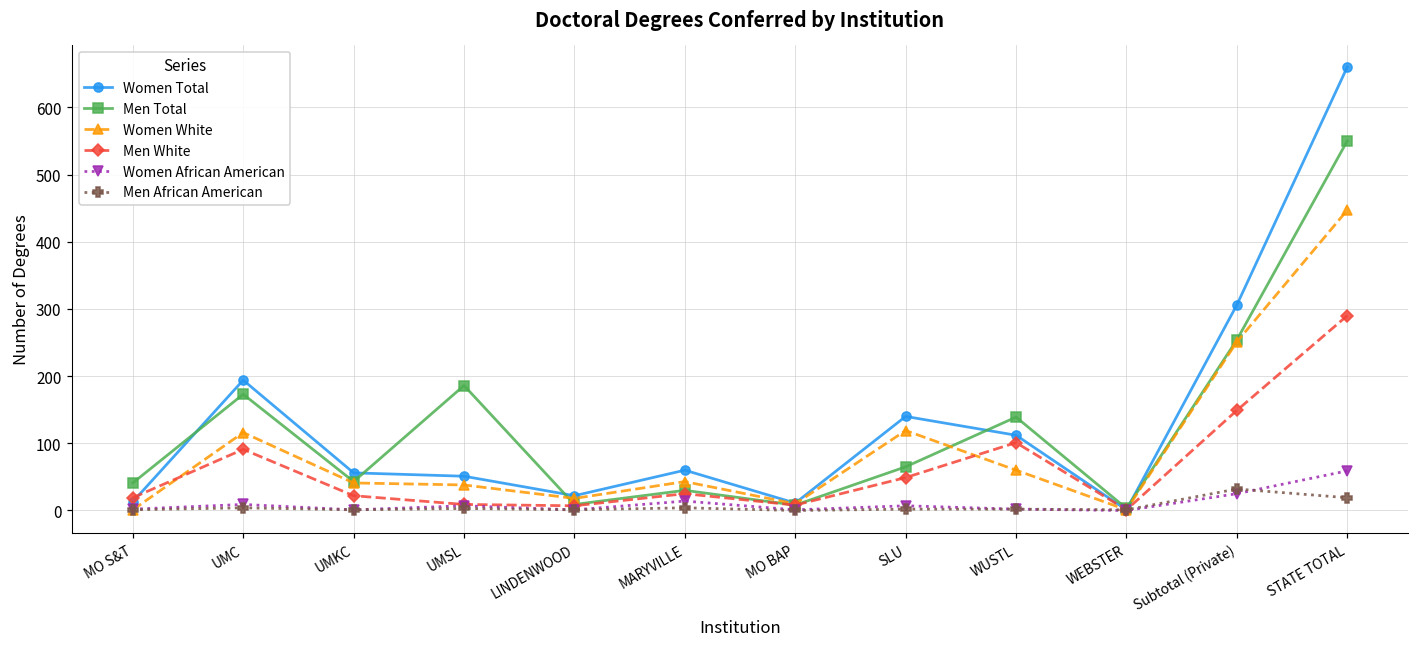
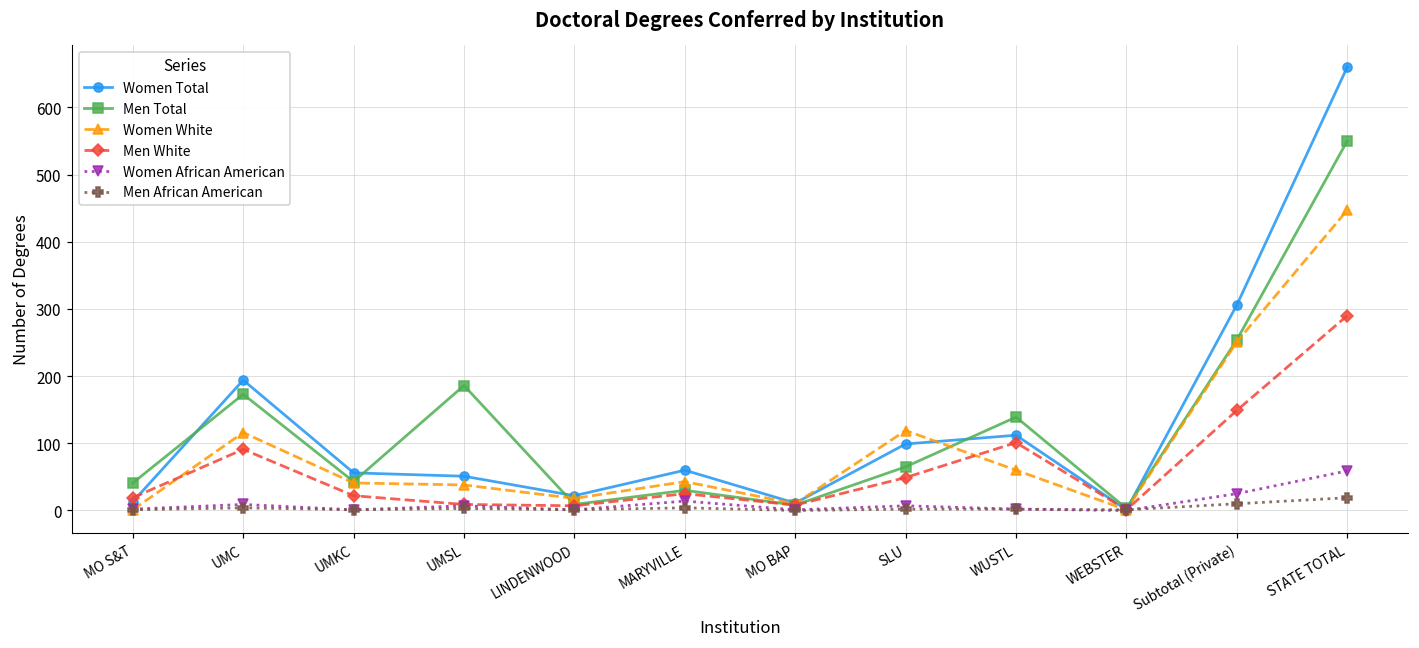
  {
    "Women Total": {
      "MO S&T": 10,
      "UMC": 190,
      "UMKC": 60,
      "UMSL": 50,
      "MARYVILLE": 60,
-     "SLU": 140,
+     "SLU": 100,
      "WUSTL": 110,
      "Subtotal (Private)": 310,
      "STATE TOTAL": 660
    },
    "Men Total": {
      "MO S&T": 40,
      "UMC": 170,
      "UMSL": 190,
      "MARYVILLE": 30,
      "SLU": 70,
      "WUSTL": 140,
      "STATE TOTAL": 550
    },
    "Women White": {
      "UMC": 120,
      "UMSL": 40,
      "MARYVILLE": 40,
      "SLU": 120,
      "WUSTL": 60,
      "STATE TOTAL": 450
    },
    "Men White": {
      "MO S&T": 20,
      "UMC": 90,
      "UMKC": 20,
      "MARYVILLE": 30,
      "SLU": 50,
      "WUSTL": 100,
      "Subtotal (Private)": 150,
      "STATE TOTAL": 290
    },
    "Women African American": {
      "UMC": 10,
      "MARYVILLE": 10,
      "SLU": 10,
      "Subtotal (Private)": 30,
      "STATE TOTAL": 60
    },
    "Men African American": {
      "UMC": 0,
      "MARYVILLE": 0,
      "SLU": 0,
-     "Subtotal (Private)": 30,
+     "Subtotal (Private)": 10,
      "STATE TOTAL": 20
    }
  }
